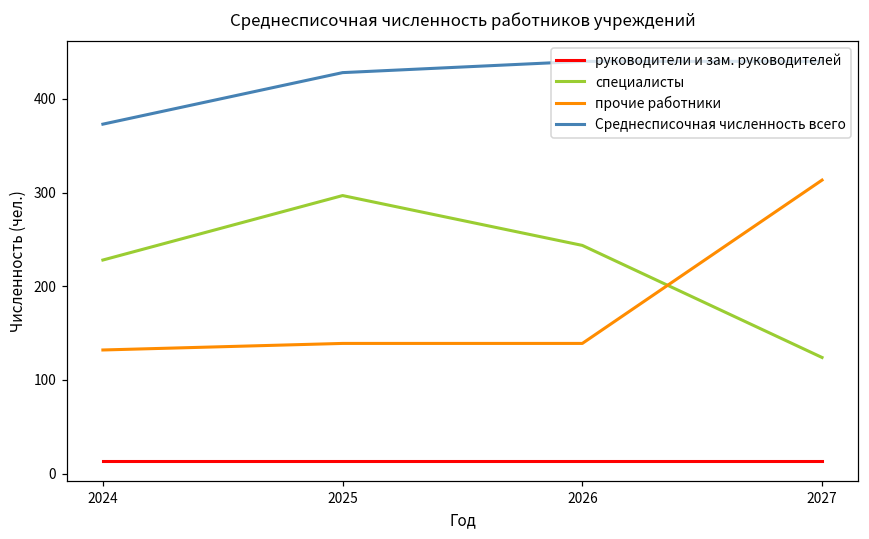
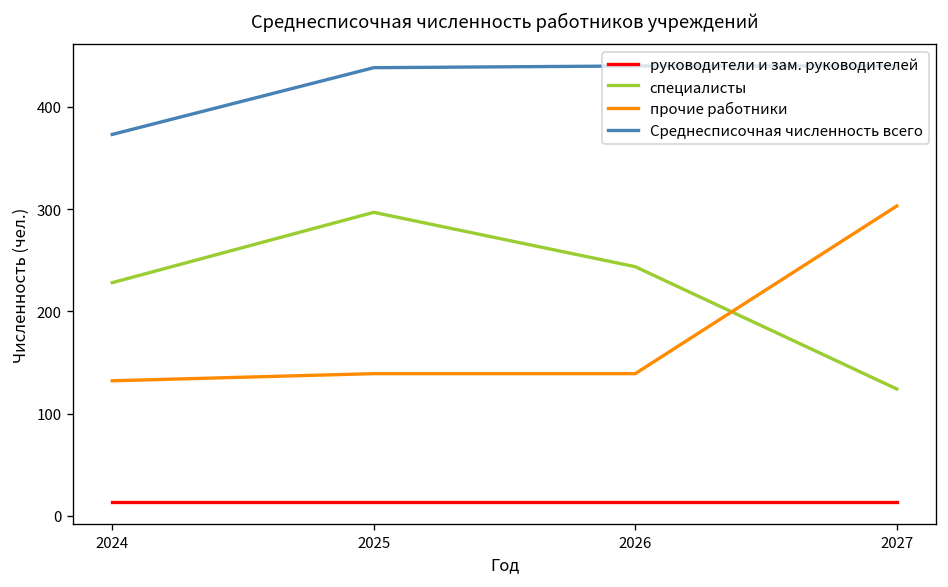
  {
    "руководители и зам. руководителей": {
      "2024": 10,
      "2025": 10,
      "2026": 10,
      "2027": 10
    },
    "специалисты": {
      "2024": 230,
      "2025": 300,
      "2026": 240,
      "2027": 120
    },
    "прочие работники": {
      "2024": 130,
      "2025": 140,
      "2026": 140,
-     "2027": 310
+     "2027": 300
    },
    "Среднесписочная численность всего": {
      "2024": 370,
-     "2025": 430
+     "2025": 440
    }
  }
